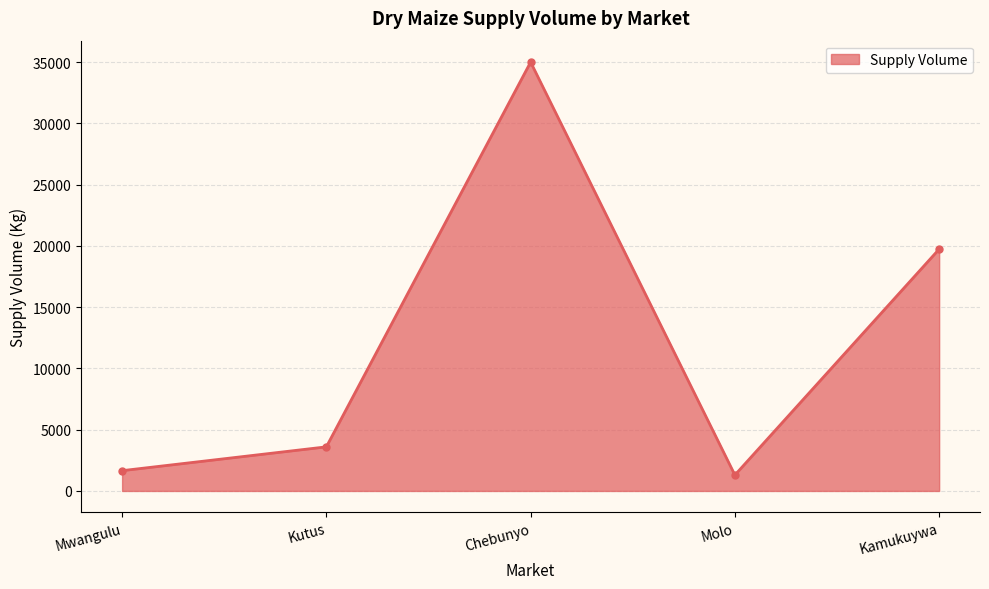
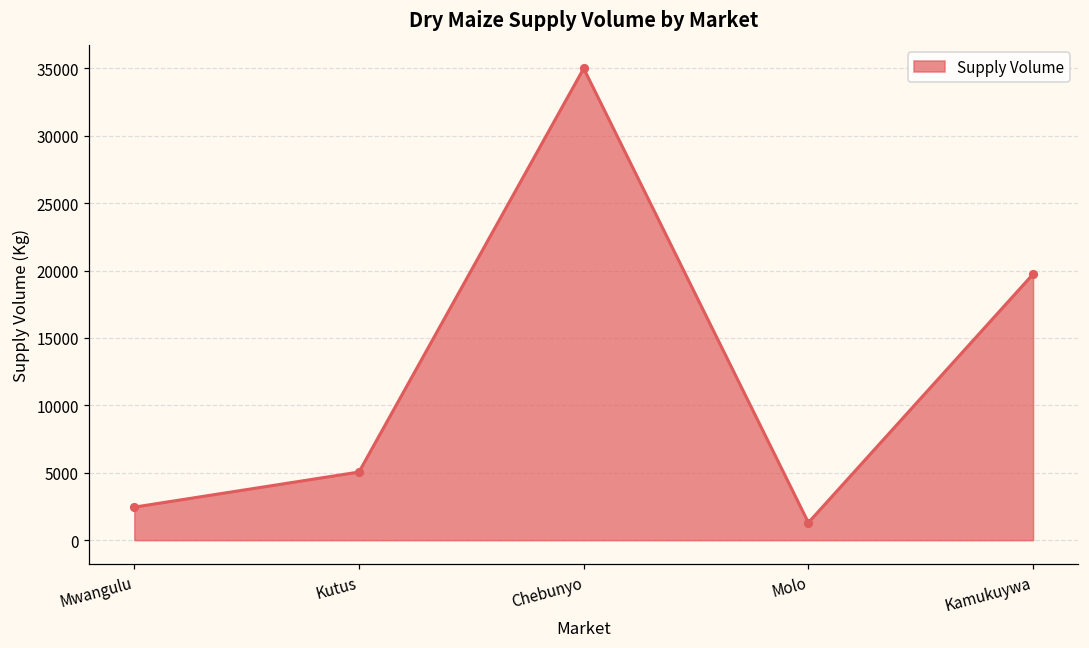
  {
-   "Mwangulu": 1700,
-   "Kutus": 3600,
+   "Mwangulu": 2500,
+   "Kutus": 5100,
    "Chebunyo": 35000,
    "Molo": 1300,
    "Kamukuywa": 19700
  }
